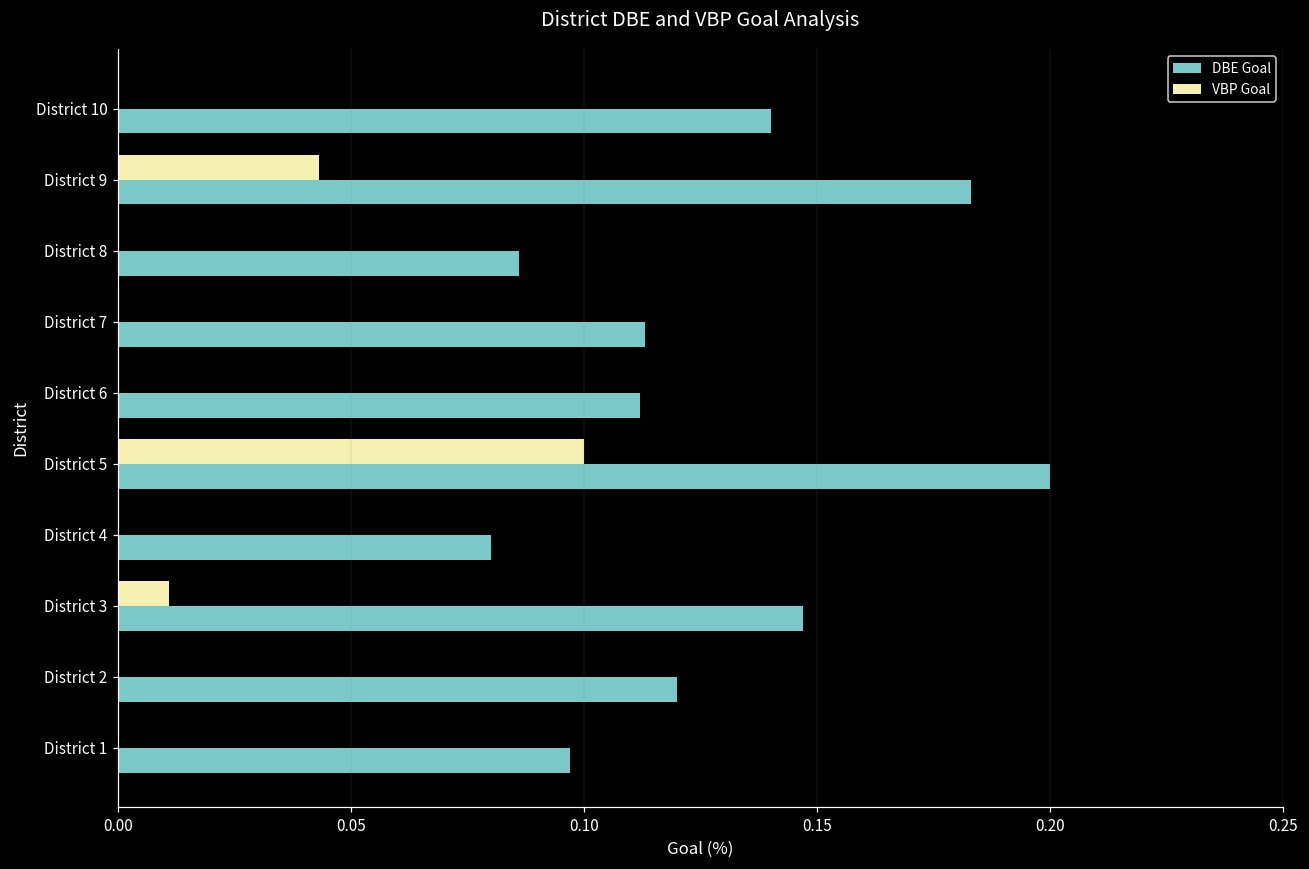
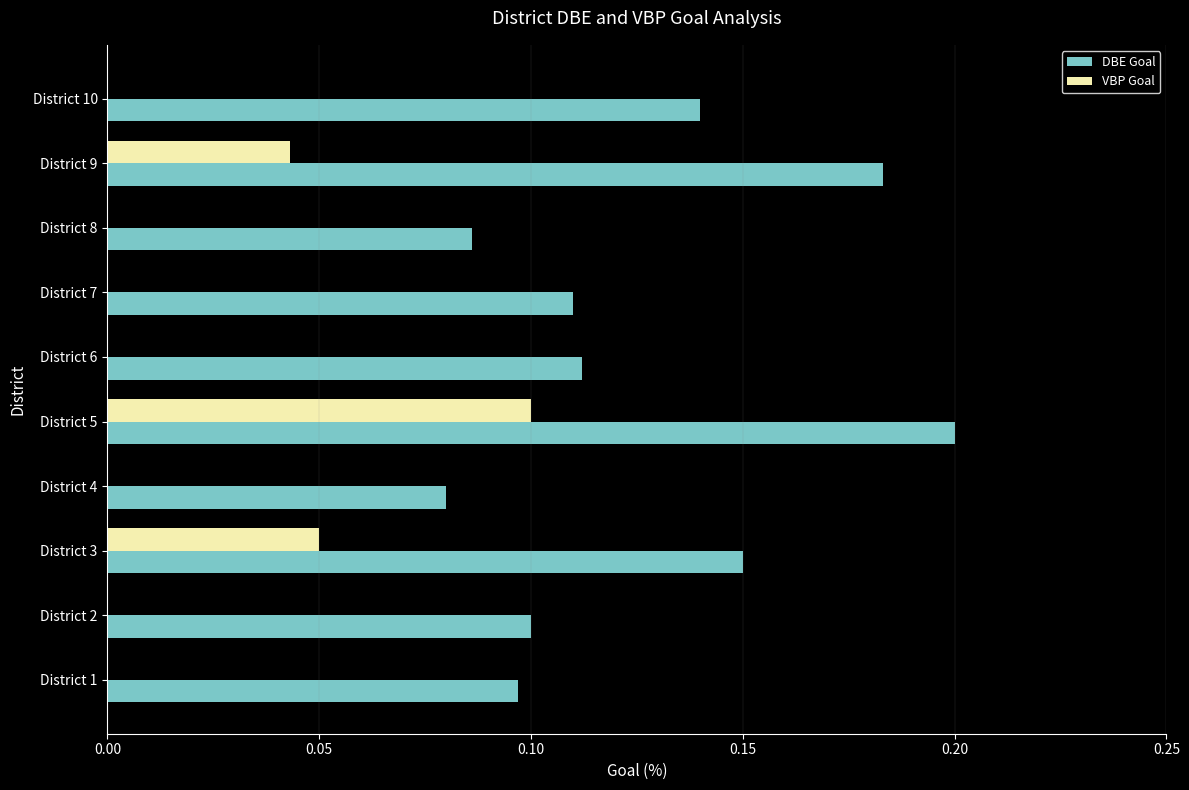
  {
    "DBE Goal": {
      "District 10": 0.140,
      "District 9": 0.183,
      "District 8": 0.086,
-     "District 7": 0.113,
+     "District 7": 0.110,
      "District 6": 0.112,
      "District 5": 0.200,
      "District 4": 0.080,
-     "District 3": 0.147,
-     "District 2": 0.120,
+     "District 3": 0.150,
+     "District 2": 0.100,
      "District 1": 0.097
    },
    "VBP Goal": {
      "District 10": 0.000,
      "District 9": 0.043,
      "District 8": 0.000,
      "District 7": 0.000,
      "District 6": 0.000,
      "District 5": 0.100,
      "District 4": 0.000,
-     "District 3": 0.011,
+     "District 3": 0.050,
      "District 2": 0.000,
      "District 1": 0.000
    }
  }
